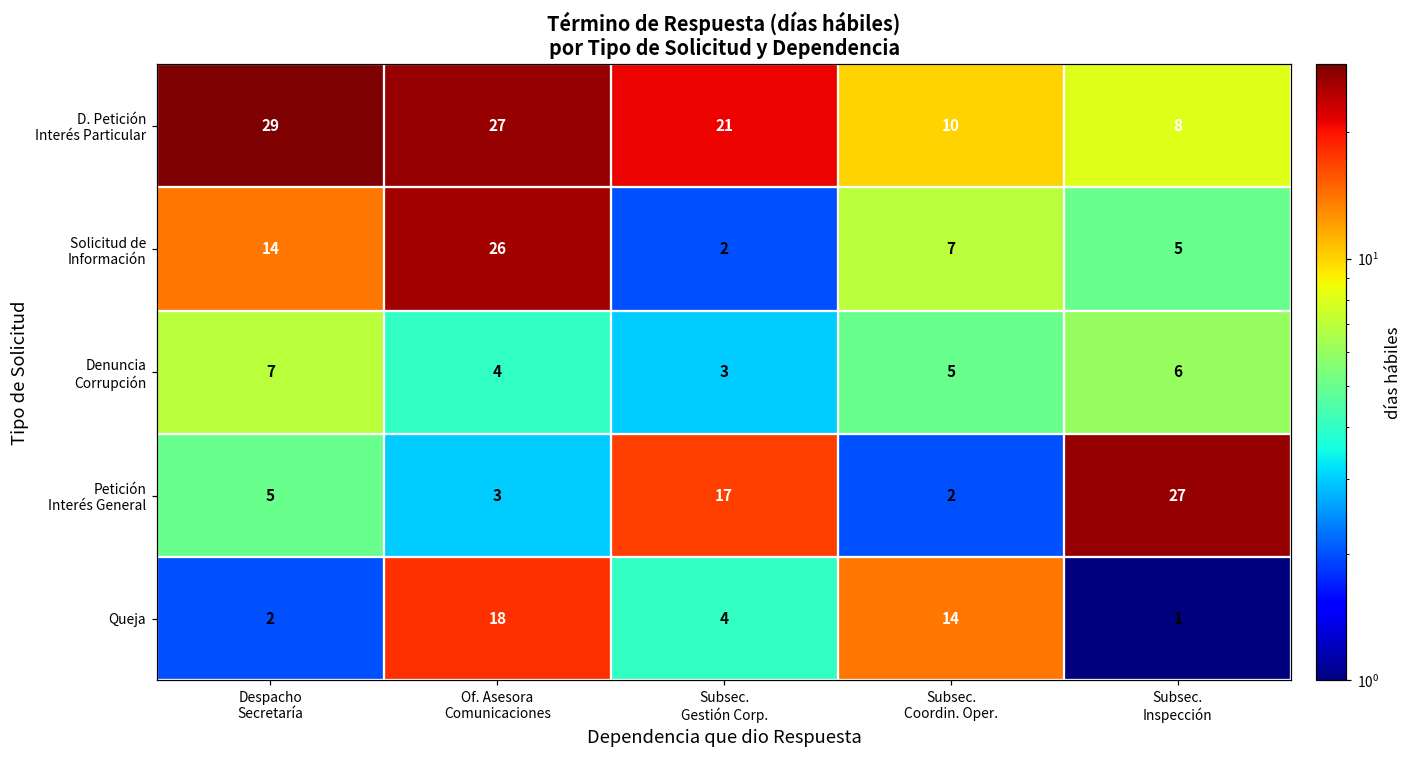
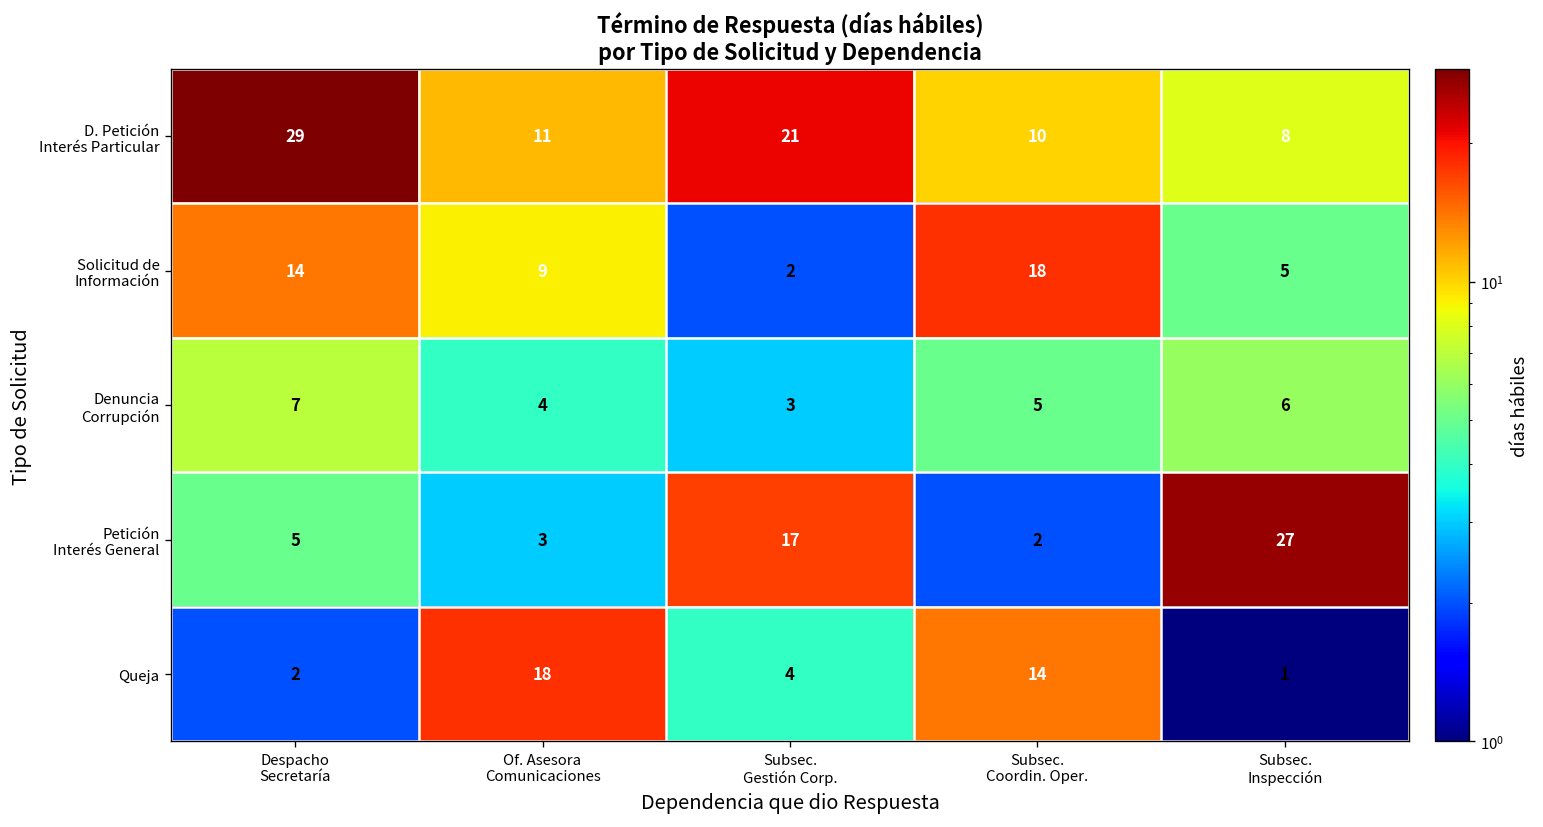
  {
    "D. Petición Interés Particular": {
      "Despacho Secretaría": 29,
-     "Of. Asesora Comunicaciones": 27,
+     "Of. Asesora Comunicaciones": 11,
      "Subsec. Gestión Corp.": 21,
      "Subsec. Coordin. Oper.": 10,
      "Subsec. Inspección": 8
    },
    "Solicitud de Información": {
      "Despacho Secretaría": 14,
-     "Of. Asesora Comunicaciones": 26,
+     "Of. Asesora Comunicaciones": 9,
      "Subsec. Gestión Corp.": 2,
-     "Subsec. Coordin. Oper.": 7,
+     "Subsec. Coordin. Oper.": 18,
      "Subsec. Inspección": 5
    },
    "Denuncia Corrupción": {
      "Despacho Secretaría": 7,
      "Of. Asesora Comunicaciones": 4,
      "Subsec. Gestión Corp.": 3,
      "Subsec. Coordin. Oper.": 5,
      "Subsec. Inspección": 6
    },
    "Petición Interés General": {
      "Despacho Secretaría": 5,
      "Of. Asesora Comunicaciones": 3,
      "Subsec. Gestión Corp.": 17,
      "Subsec. Coordin. Oper.": 2,
      "Subsec. Inspección": 27
    },
    "Queja": {
      "Despacho Secretaría": 2,
      "Of. Asesora Comunicaciones": 18,
      "Subsec. Gestión Corp.": 4,
      "Subsec. Coordin. Oper.": 14,
      "Subsec. Inspección": 1
    }
  }
